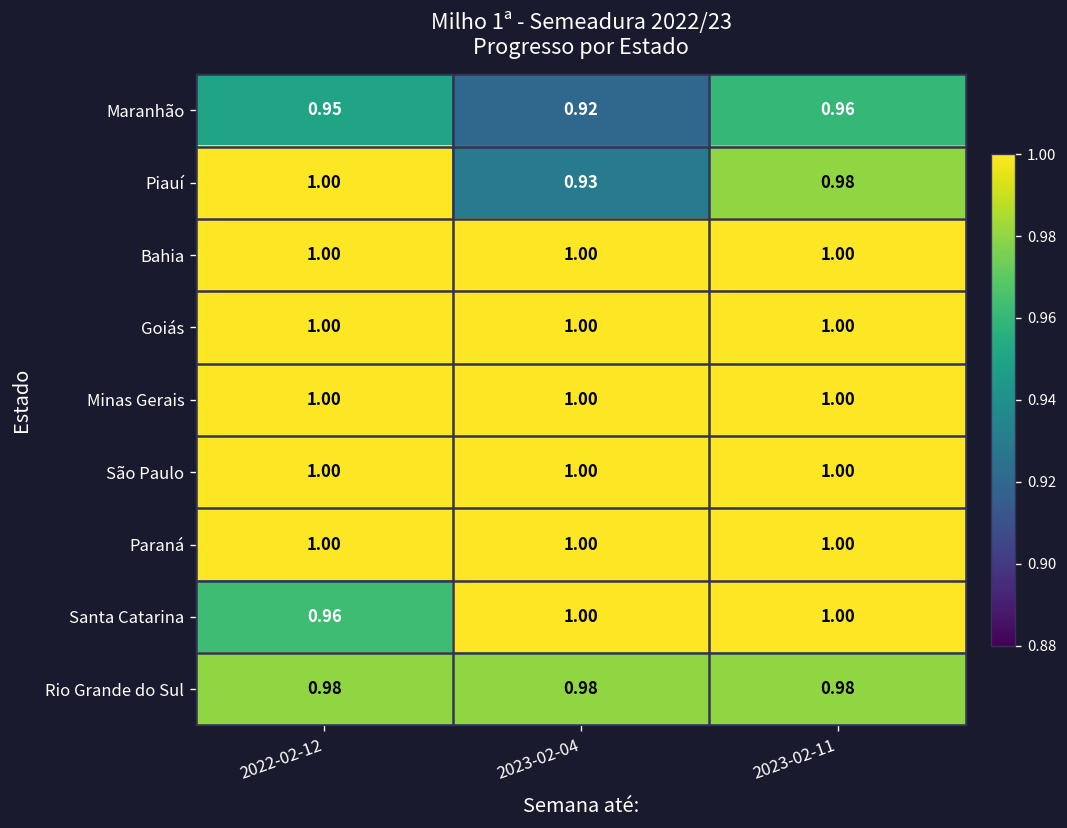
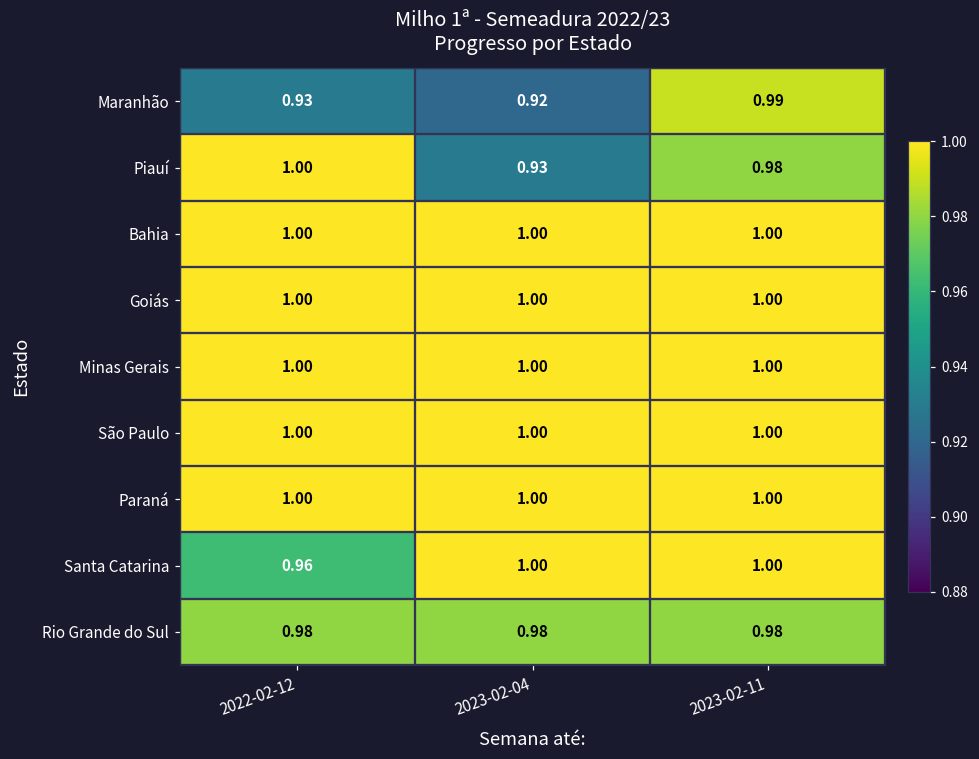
  {
    "Maranhão": {
-     "2022-02-12": 0.95,
+     "2022-02-12": 0.93,
      "2023-02-04": 0.92,
-     "2023-02-11": 0.96
+     "2023-02-11": 0.99
    },
    "Piauí": {
      "2022-02-12": 1.00,
      "2023-02-04": 0.93,
      "2023-02-11": 0.98
    },
    "Bahia": {
      "2022-02-12": 1.00,
      "2023-02-04": 1.00,
      "2023-02-11": 1.00
    },
    "Goiás": {
      "2022-02-12": 1.00,
      "2023-02-04": 1.00,
      "2023-02-11": 1.00
    },
    "Minas Gerais": {
      "2022-02-12": 1.00,
      "2023-02-04": 1.00,
      "2023-02-11": 1.00
    },
    "São Paulo": {
      "2022-02-12": 1.00,
      "2023-02-04": 1.00,
      "2023-02-11": 1.00
    },
    "Paraná": {
      "2022-02-12": 1.00,
      "2023-02-04": 1.00,
      "2023-02-11": 1.00
    },
    "Santa Catarina": {
      "2022-02-12": 0.96,
      "2023-02-04": 1.00,
      "2023-02-11": 1.00
    },
    "Rio Grande do Sul": {
      "2022-02-12": 0.98,
      "2023-02-04": 0.98,
      "2023-02-11": 0.98
    }
  }
